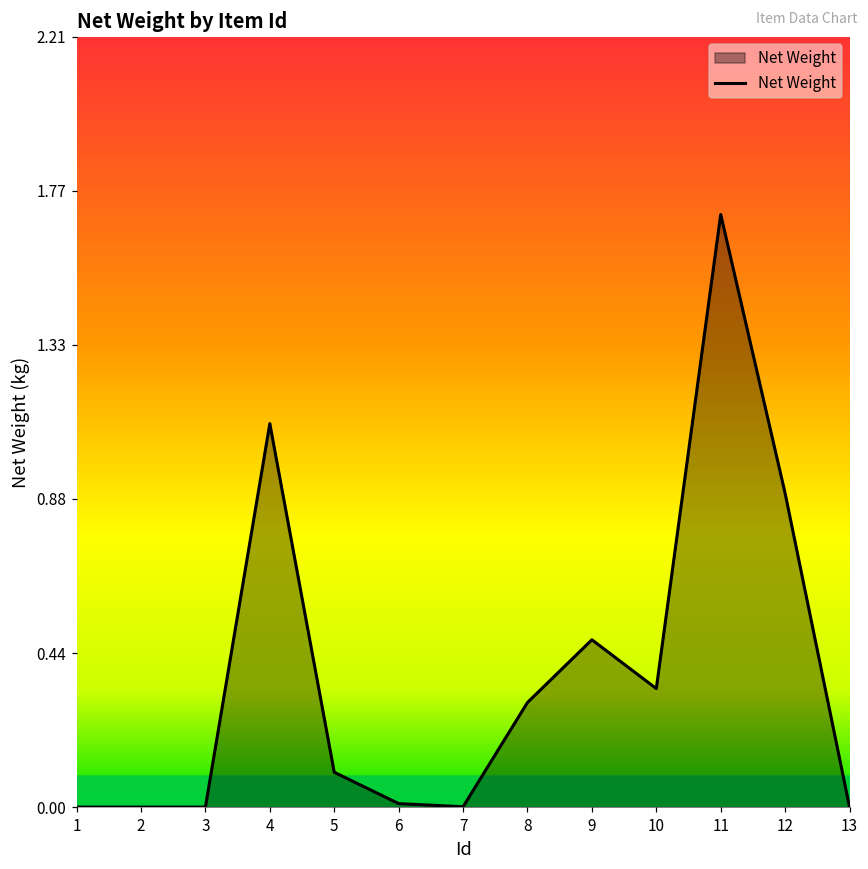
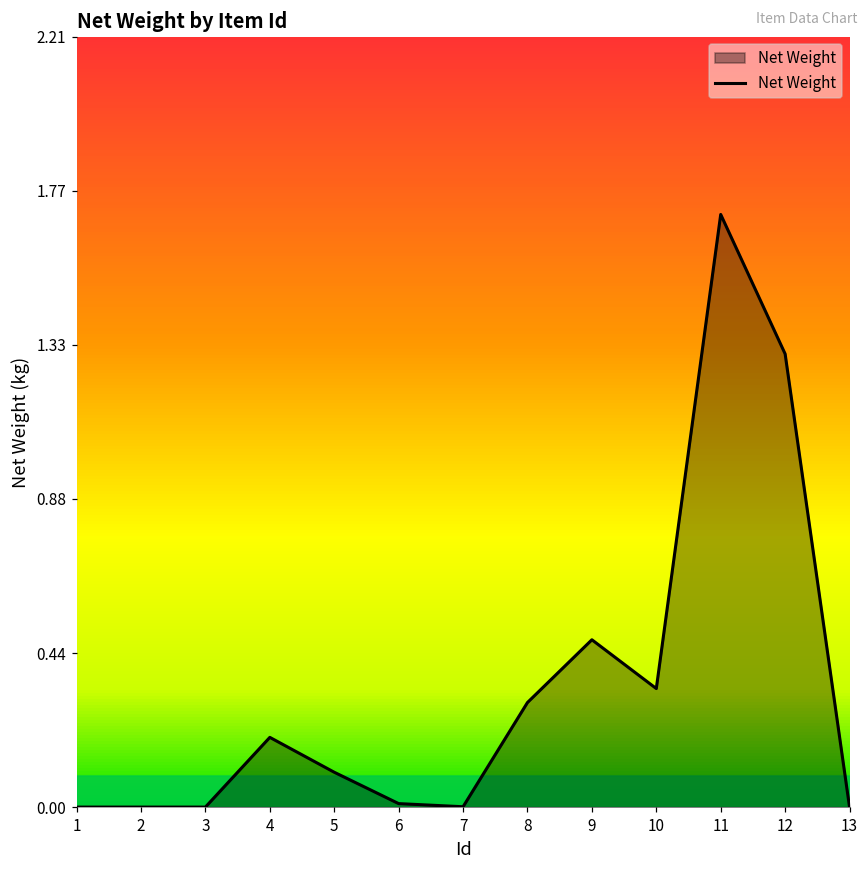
  {
-   "4": 1.1,
+   "4": 0.2,
    "5": 0.1,
    "8": 0.3,
    "9": 0.48,
    "10": 0.34,
    "11": 1.7,
-   "12": 0.9
+   "12": 1.3
  }
